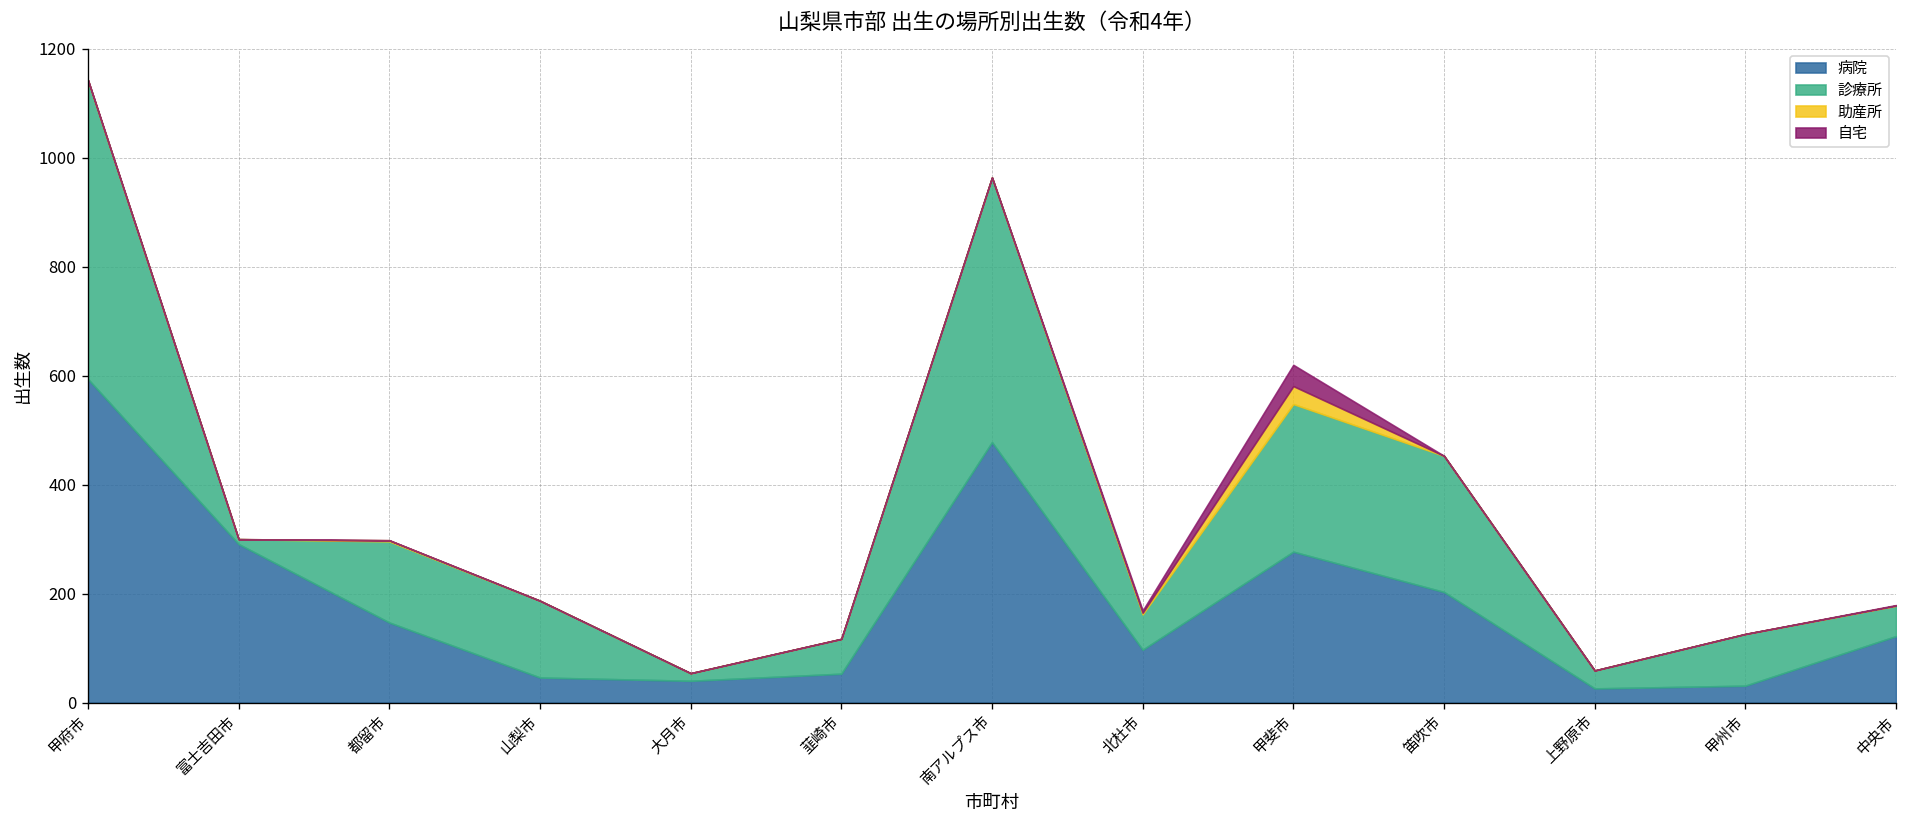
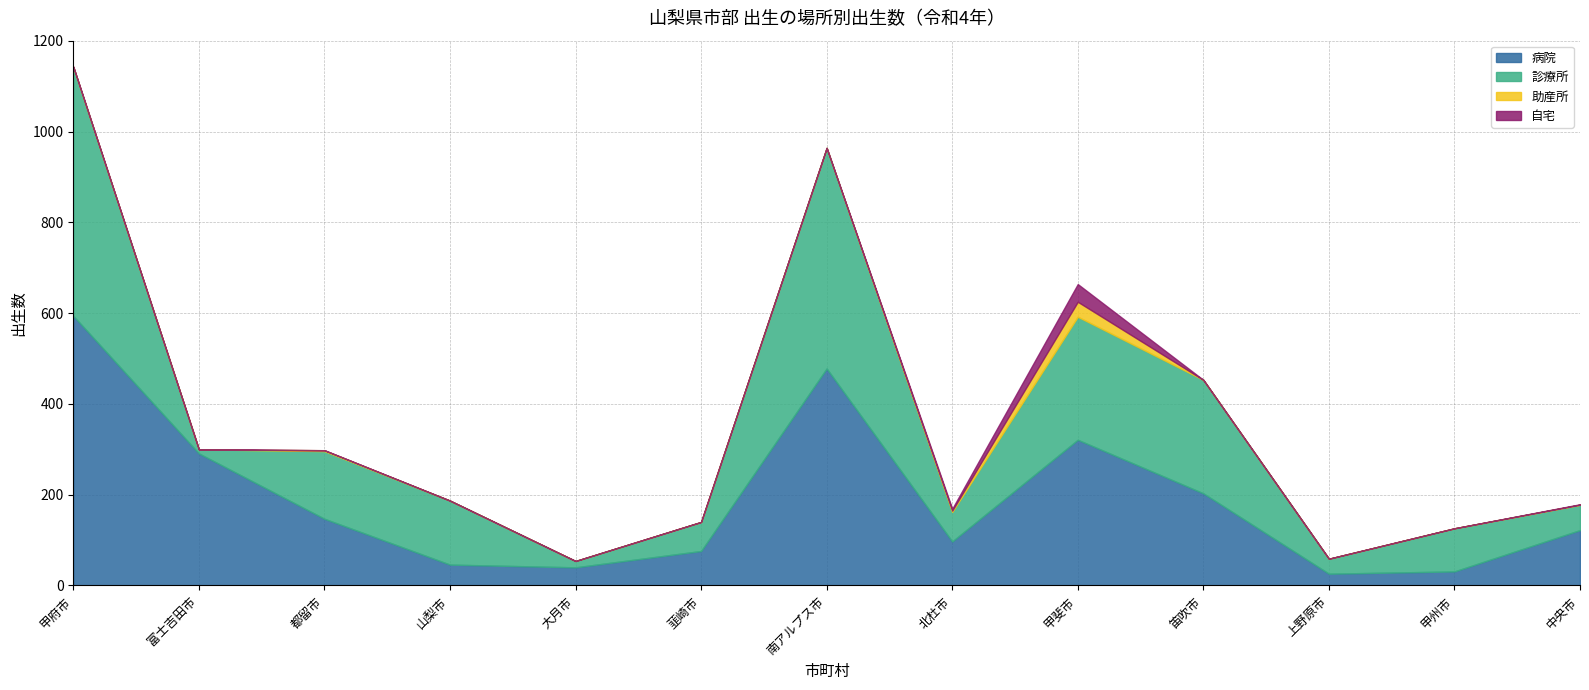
  {
    "病院": {
      "甲府市": 590,
      "富士吉田市": 290,
      "都留市": 150,
      "山梨市": 50,
      "大月市": 40,
-     "韮崎市": 50,
+     "韮崎市": 80,
      "南アルプス市": 480,
      "北杜市": 100,
-     "甲斐市": 280,
+     "甲斐市": 320,
      "笛吹市": 200,
      "上野原市": 30,
      "甲州市": 30,
      "中央市": 120
    },
    "診療所": {
      "甲斐市": 270
    },
    "助産所": {
      "甲斐市": 30
    },
    "自宅": {
      "甲斐市": 40
    }
  }
